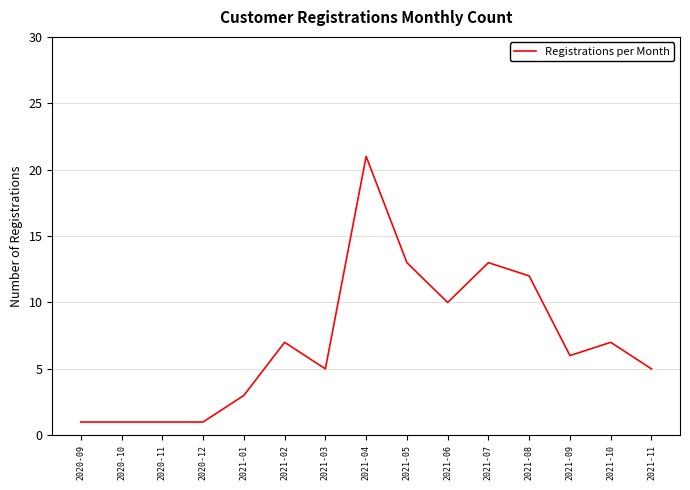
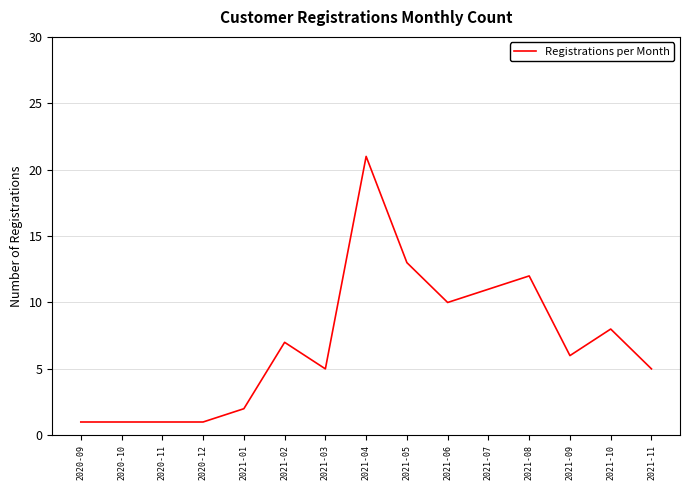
  {
    "2020-09": 1,
    "2020-10": 1,
    "2020-11": 1,
    "2020-12": 1,
-   "2021-01": 3,
+   "2021-01": 2,
    "2021-02": 7,
    "2021-03": 5,
    "2021-04": 21,
    "2021-05": 13,
    "2021-06": 10,
-   "2021-07": 13,
+   "2021-07": 11,
    "2021-08": 12,
    "2021-09": 6,
-   "2021-10": 7,
+   "2021-10": 8,
    "2021-11": 5
  }
